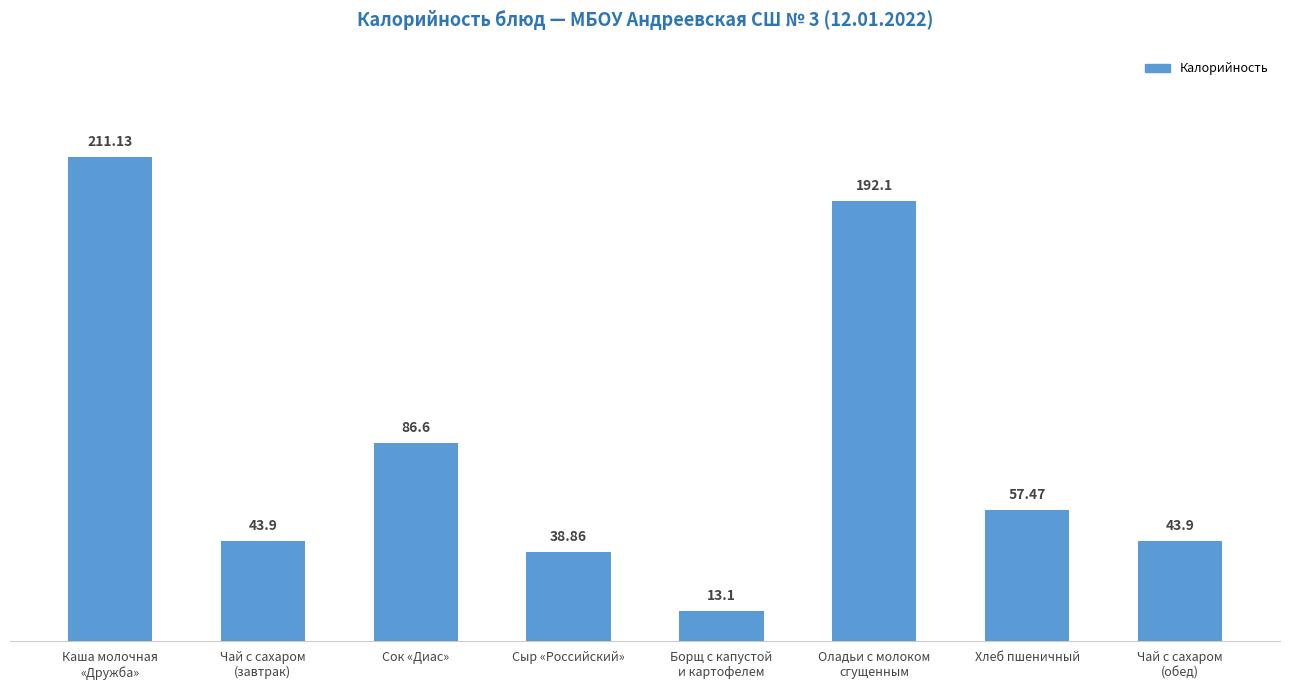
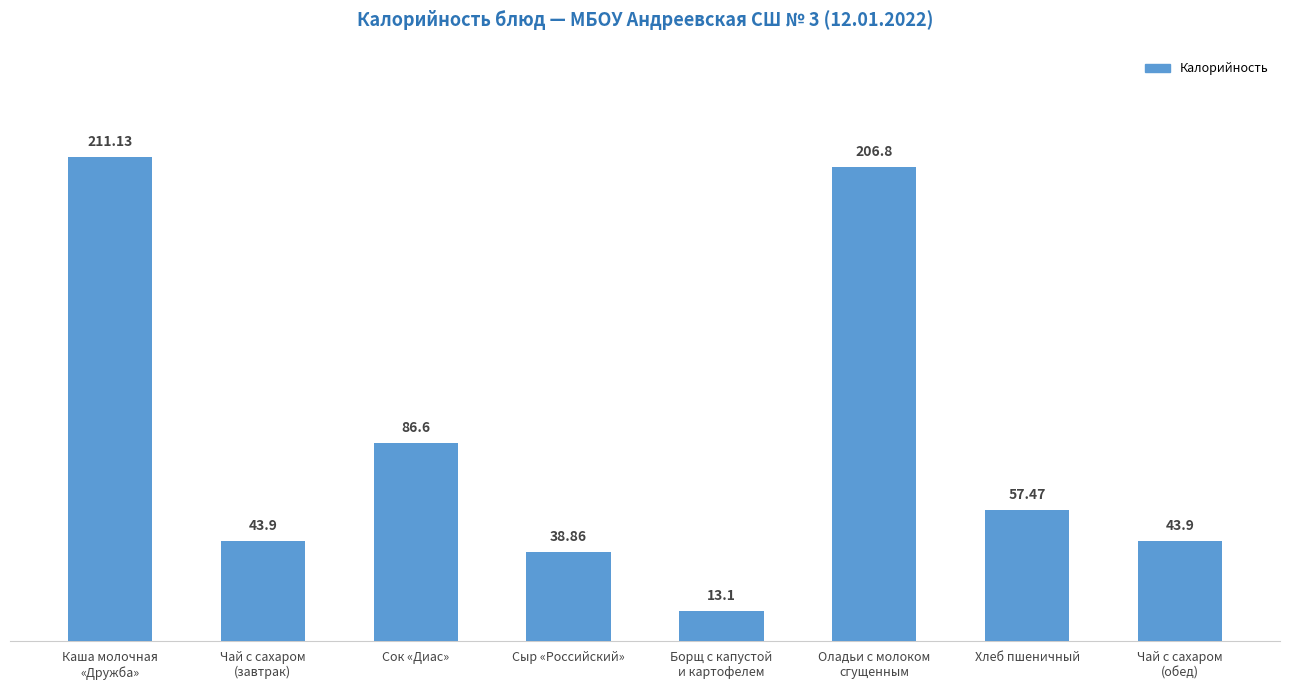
  {
    "Каша молочная «Дружба»": 211.13,
    "Чай с сахаром (завтрак)": 43.9,
    "Сок «Диас»": 86.6,
    "Сыр «Российский»": 38.86,
    "Борщ с капустой и картофелем": 13.1,
-   "Оладьи с молоком сгущенным": 192.1,
+   "Оладьи с молоком сгущенным": 206.8,
    "Хлеб пшеничный": 57.47,
    "Чай с сахаром (обед)": 43.9
  }
